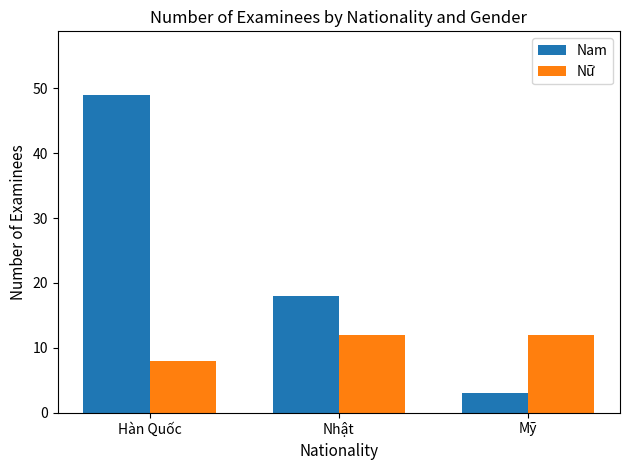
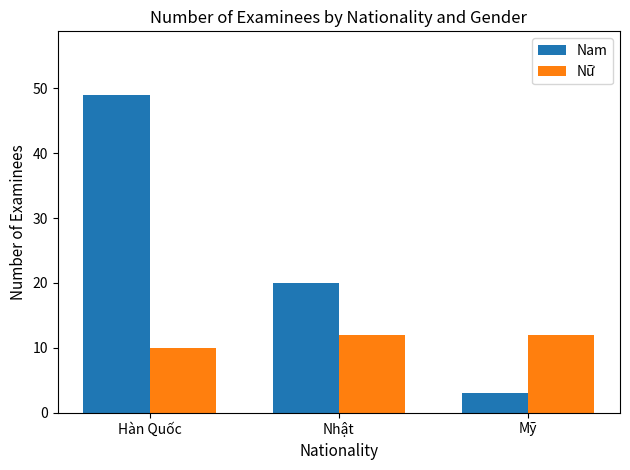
  {
    "Nam": {
      "Hàn Quốc": 49,
-     "Nhật": 18,
+     "Nhật": 20,
      "Mỹ": 3
    },
    "Nữ": {
-     "Hàn Quốc": 8,
+     "Hàn Quốc": 10,
      "Nhật": 12,
      "Mỹ": 12
    }
  }
